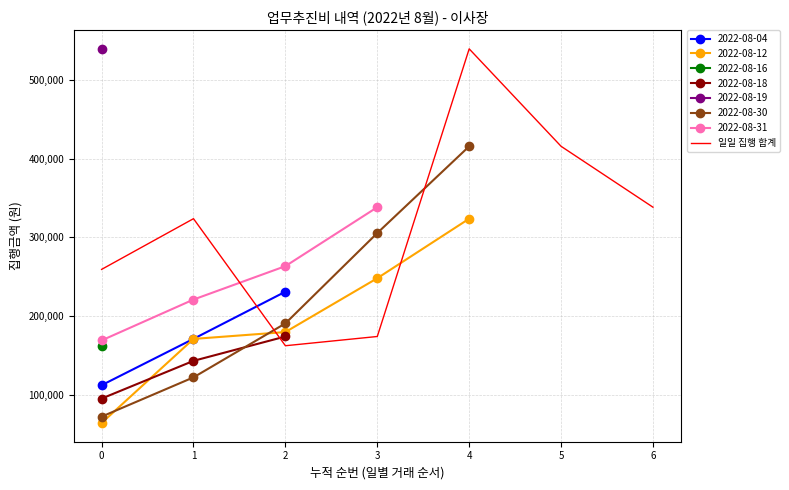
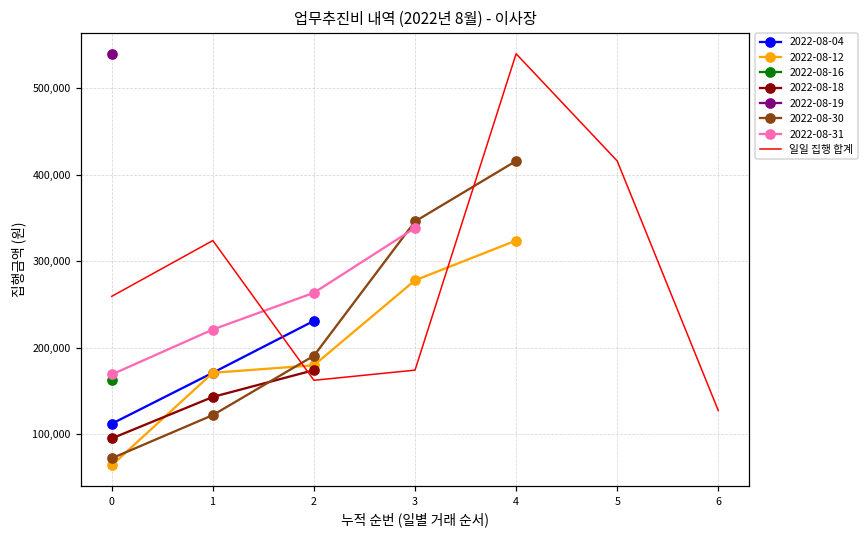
  {
    "2022-08-04": {
      "0": "110,000",
      "2": "230,000"
    },
    "2022-08-12": {
      "0": "60,000",
      "2": "180,000",
-     "3": "250,000",
+     "3": "280,000",
      "4": "320,000"
    },
    "2022-08-16": {
      "0": "160,000"
    },
    "2022-08-18": {
      "0": "100,000",
      "1": "140,000",
      "2": "170,000"
    },
    "2022-08-19": {
      "0": "540,000"
    },
    "2022-08-30": {
      "0": "70,000",
      "1": "120,000",
      "2": "190,000",
-     "3": "310,000",
+     "3": "350,000",
      "4": "420,000"
    },
    "2022-08-31": {
      "0": "170,000",
      "1": "220,000",
      "2": "260,000",
      "3": "340,000"
    },
    "일일 집행 합계": {
      "0": "260,000",
      "1": "320,000",
      "2": "160,000",
      "3": "170,000",
      "4": "540,000",
      "5": "420,000",
-     "6": "340,000"
+     "6": "130,000"
    }
  }
